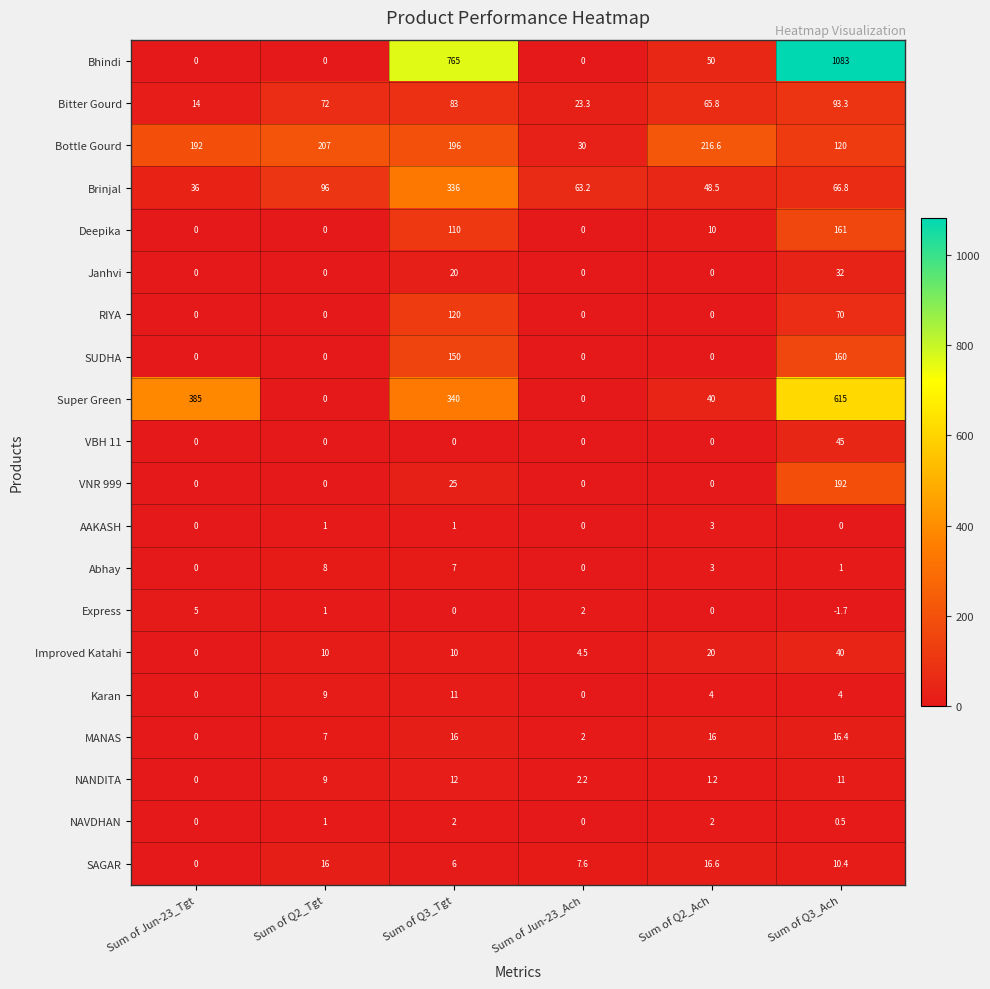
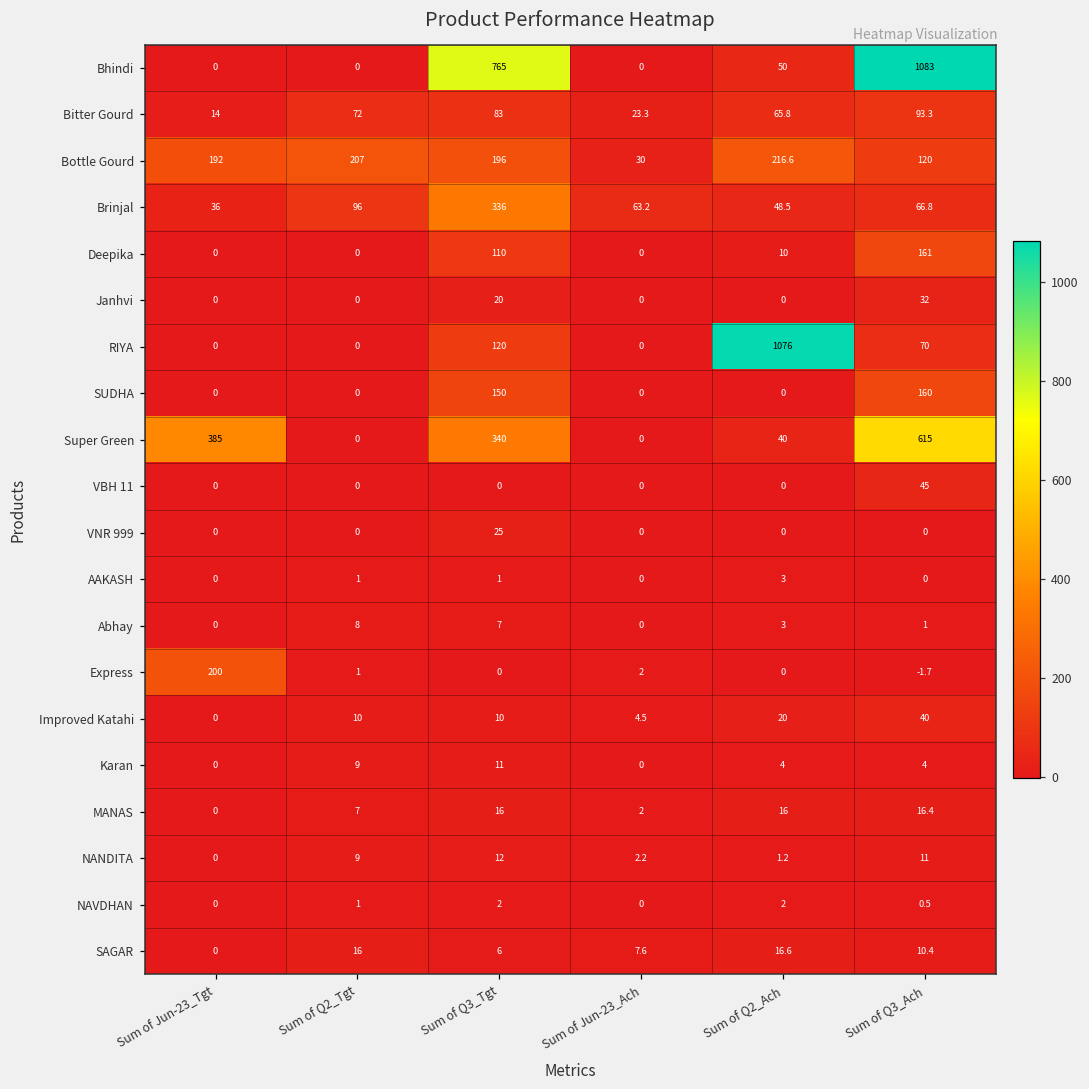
  {
    "Bhindi": {
      "Sum of Jun-23_Tgt": 0,
      "Sum of Q2_Tgt": 0,
      "Sum of Q3_Tgt": 765,
      "Sum of Jun-23_Ach": 0,
      "Sum of Q2_Ach": 50,
      "Sum of Q3_Ach": 1083
    },
    "Bitter Gourd": {
      "Sum of Jun-23_Tgt": 14,
      "Sum of Q2_Tgt": 72,
      "Sum of Q3_Tgt": 83,
      "Sum of Jun-23_Ach": 23.3,
      "Sum of Q2_Ach": 65.8,
      "Sum of Q3_Ach": 93.3
    },
    "Bottle Gourd": {
      "Sum of Jun-23_Tgt": 192,
      "Sum of Q2_Tgt": 207,
      "Sum of Q3_Tgt": 196,
      "Sum of Jun-23_Ach": 30,
      "Sum of Q2_Ach": 216.6,
      "Sum of Q3_Ach": 120
    },
    "Brinjal": {
      "Sum of Jun-23_Tgt": 36,
      "Sum of Q2_Tgt": 96,
      "Sum of Q3_Tgt": 336,
      "Sum of Jun-23_Ach": 63.2,
      "Sum of Q2_Ach": 48.5,
      "Sum of Q3_Ach": 66.8
    },
    "Deepika": {
      "Sum of Jun-23_Tgt": 0,
      "Sum of Q2_Tgt": 0,
      "Sum of Q3_Tgt": 110,
      "Sum of Jun-23_Ach": 0,
      "Sum of Q2_Ach": 10,
      "Sum of Q3_Ach": 161
    },
    "Janhvi": {
      "Sum of Jun-23_Tgt": 0,
      "Sum of Q2_Tgt": 0,
      "Sum of Q3_Tgt": 20,
      "Sum of Jun-23_Ach": 0,
      "Sum of Q2_Ach": 0,
      "Sum of Q3_Ach": 32
    },
    "RIYA": {
      "Sum of Jun-23_Tgt": 0,
      "Sum of Q2_Tgt": 0,
      "Sum of Q3_Tgt": 120,
      "Sum of Jun-23_Ach": 0,
-     "Sum of Q2_Ach": 0,
+     "Sum of Q2_Ach": 1076,
      "Sum of Q3_Ach": 70
    },
    "SUDHA": {
      "Sum of Jun-23_Tgt": 0,
      "Sum of Q2_Tgt": 0,
      "Sum of Q3_Tgt": 150,
      "Sum of Jun-23_Ach": 0,
      "Sum of Q2_Ach": 0,
      "Sum of Q3_Ach": 160
    },
    "Super Green": {
      "Sum of Jun-23_Tgt": 385,
      "Sum of Q2_Tgt": 0,
      "Sum of Q3_Tgt": 340,
      "Sum of Jun-23_Ach": 0,
      "Sum of Q2_Ach": 40,
      "Sum of Q3_Ach": 615
    },
    "VBH 11": {
      "Sum of Jun-23_Tgt": 0,
      "Sum of Q2_Tgt": 0,
      "Sum of Q3_Tgt": 0,
      "Sum of Jun-23_Ach": 0,
      "Sum of Q2_Ach": 0,
      "Sum of Q3_Ach": 45
    },
    "VNR 999": {
      "Sum of Jun-23_Tgt": 0,
      "Sum of Q2_Tgt": 0,
      "Sum of Q3_Tgt": 25,
      "Sum of Jun-23_Ach": 0,
      "Sum of Q2_Ach": 0,
-     "Sum of Q3_Ach": 192
+     "Sum of Q3_Ach": 0
    },
    "AAKASH": {
      "Sum of Jun-23_Tgt": 0,
      "Sum of Q2_Tgt": 1,
      "Sum of Q3_Tgt": 1,
      "Sum of Jun-23_Ach": 0,
      "Sum of Q2_Ach": 3,
      "Sum of Q3_Ach": 0
    },
    "Abhay": {
      "Sum of Jun-23_Tgt": 0,
      "Sum of Q2_Tgt": 8,
      "Sum of Q3_Tgt": 7,
      "Sum of Jun-23_Ach": 0,
      "Sum of Q2_Ach": 3,
      "Sum of Q3_Ach": 1
    },
    "Express": {
-     "Sum of Jun-23_Tgt": 5,
+     "Sum of Jun-23_Tgt": 200,
      "Sum of Q2_Tgt": 1,
      "Sum of Q3_Tgt": 0,
      "Sum of Jun-23_Ach": 2,
      "Sum of Q2_Ach": 0,
      "Sum of Q3_Ach": -1.7
    },
    "Improved Katahi": {
      "Sum of Jun-23_Tgt": 0,
      "Sum of Q2_Tgt": 10,
      "Sum of Q3_Tgt": 10,
      "Sum of Jun-23_Ach": 4.5,
      "Sum of Q2_Ach": 20,
      "Sum of Q3_Ach": 40
    },
    "Karan": {
      "Sum of Jun-23_Tgt": 0,
      "Sum of Q2_Tgt": 9,
      "Sum of Q3_Tgt": 11,
      "Sum of Jun-23_Ach": 0,
      "Sum of Q2_Ach": 4,
      "Sum of Q3_Ach": 4
    },
    "MANAS": {
      "Sum of Jun-23_Tgt": 0,
      "Sum of Q2_Tgt": 7,
      "Sum of Q3_Tgt": 16,
      "Sum of Jun-23_Ach": 2,
      "Sum of Q2_Ach": 16,
      "Sum of Q3_Ach": 16.4
    },
    "NANDITA": {
      "Sum of Jun-23_Tgt": 0,
      "Sum of Q2_Tgt": 9,
      "Sum of Q3_Tgt": 12,
      "Sum of Jun-23_Ach": 2.2,
      "Sum of Q2_Ach": 1.2,
      "Sum of Q3_Ach": 11
    },
    "NAVDHAN": {
      "Sum of Jun-23_Tgt": 0,
      "Sum of Q2_Tgt": 1,
      "Sum of Q3_Tgt": 2,
      "Sum of Jun-23_Ach": 0,
      "Sum of Q2_Ach": 2,
      "Sum of Q3_Ach": 0.5
    },
    "SAGAR": {
      "Sum of Jun-23_Tgt": 0,
      "Sum of Q2_Tgt": 16,
      "Sum of Q3_Tgt": 6,
      "Sum of Jun-23_Ach": 7.6,
      "Sum of Q2_Ach": 16.6,
      "Sum of Q3_Ach": 10.4
    }
  }
